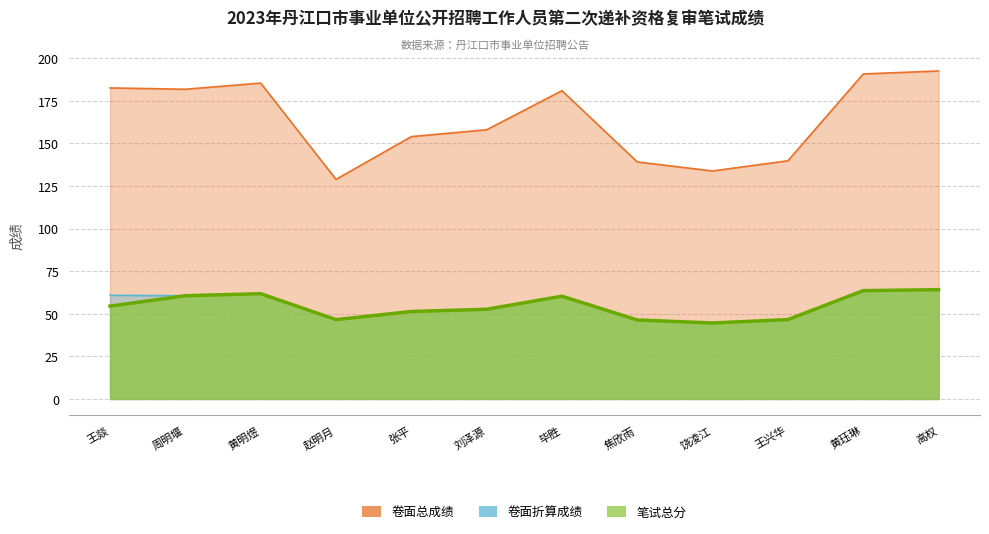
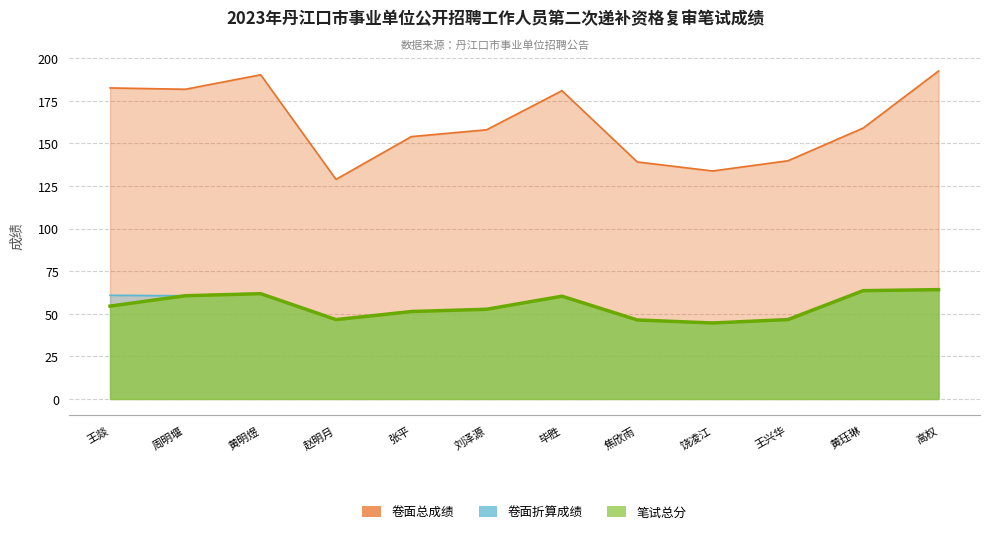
  {
    "卷面总成绩": {
      "王燚": 183,
      "周明堰": 182,
-     "黄明煜": 185,
+     "黄明煜": 190,
      "赵明月": 129,
      "张平": 154,
      "刘泽源": 158,
      "毕胜": 181,
      "焦欣雨": 139,
      "饶凌江": 134,
      "王兴华": 140,
-     "黄珏琳": 191,
+     "黄珏琳": 159,
      "高权": 193
    },
    "卷面折算成绩": {
      "王燚": 61
    },
    "笔试总分": {
      "王燚": 55
    }
  }
